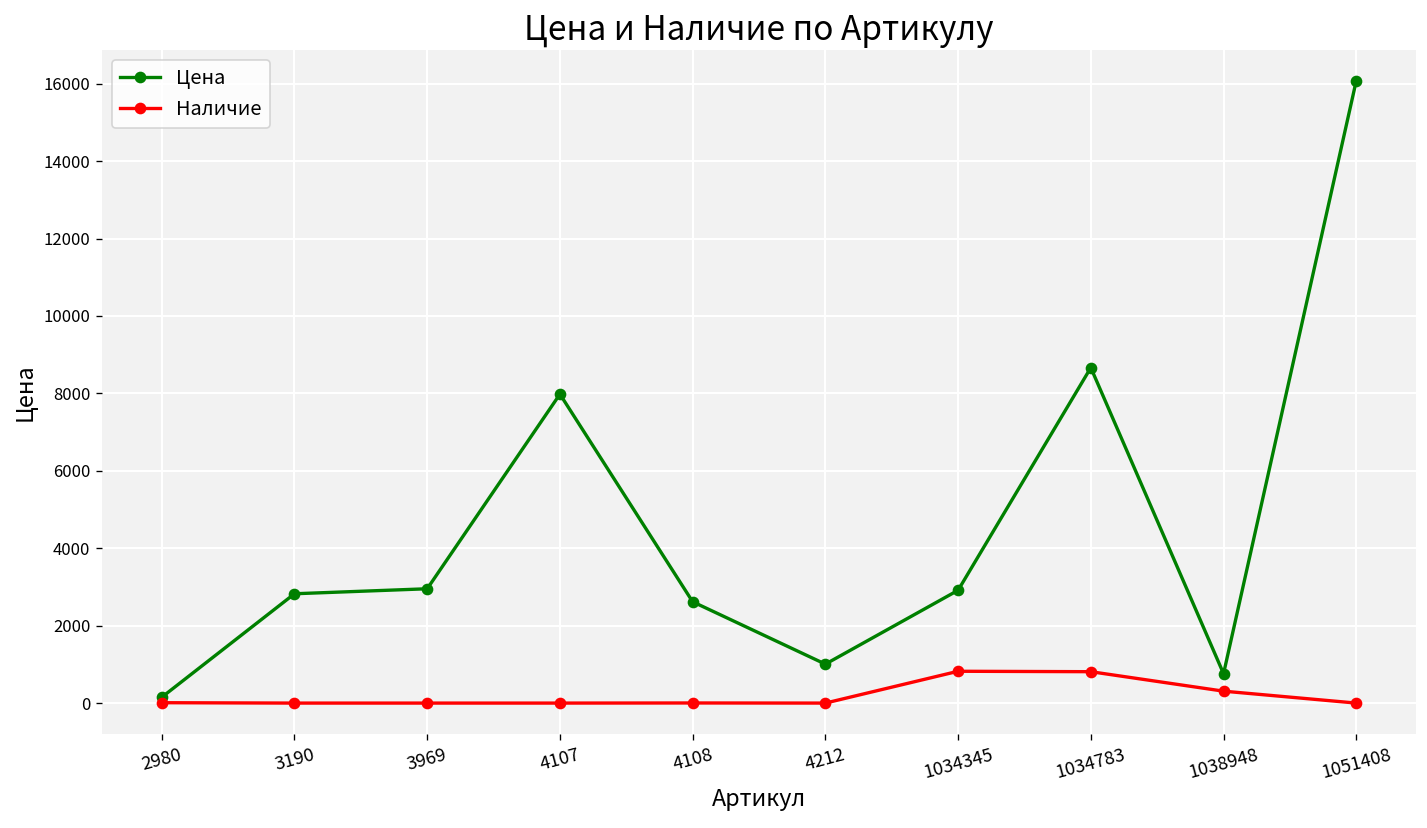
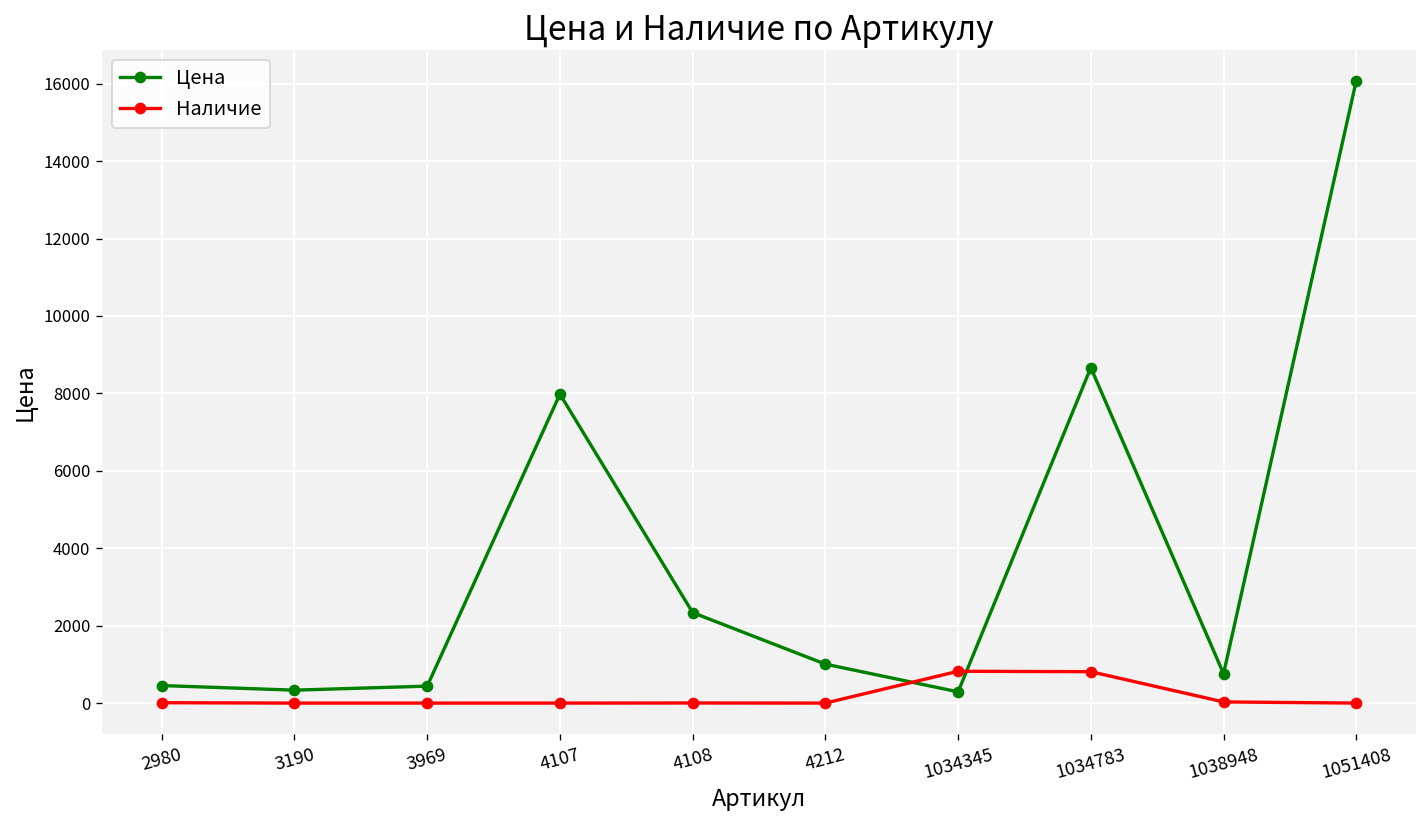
  {
    "Цена": {
-     "2980": 200,
-     "3190": 2800,
-     "3969": 3000,
+     "2980": 500,
+     "3190": 300,
+     "3969": 400,
      "4107": 8000,
-     "4108": 2600,
+     "4108": 2300,
      "4212": 1000,
-     "1034345": 2900,
+     "1034345": 300,
      "1034783": 8700,
      "1038948": 800,
      "1051408": 16100
    },
    "Наличие": {
      "2980": 0,
      "3190": 0,
      "3969": 0,
      "4107": 0,
      "4108": 0,
      "4212": 0,
      "1034345": 800,
      "1034783": 800,
-     "1038948": 300,
+     "1038948": 0,
      "1051408": 0
    }
  }
